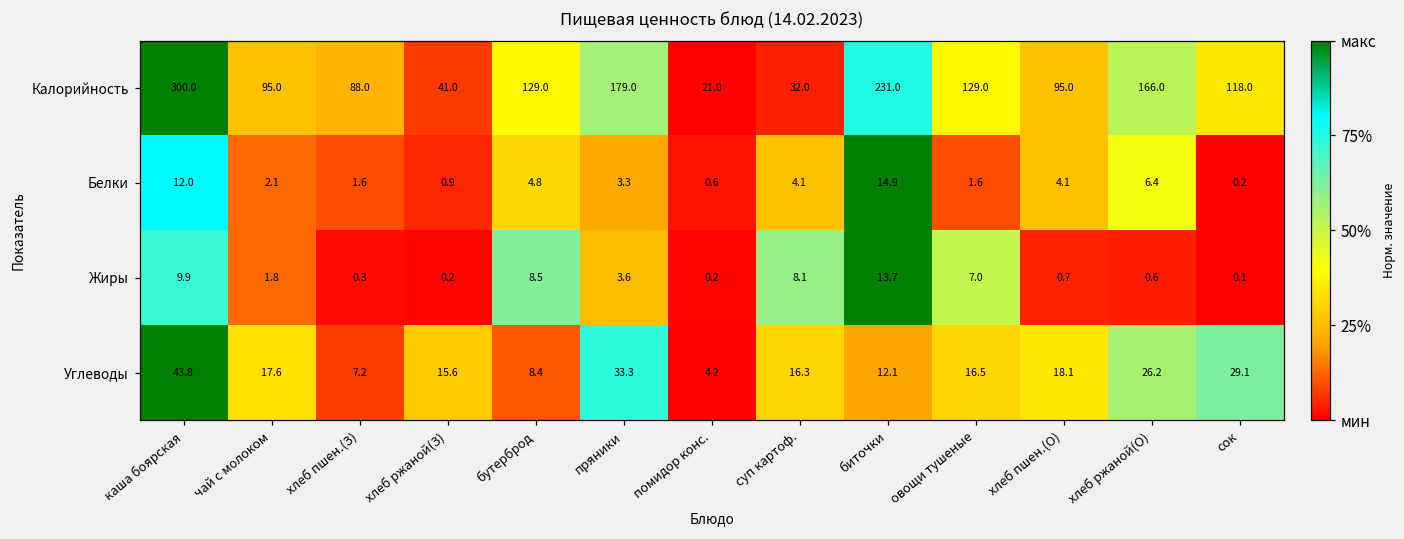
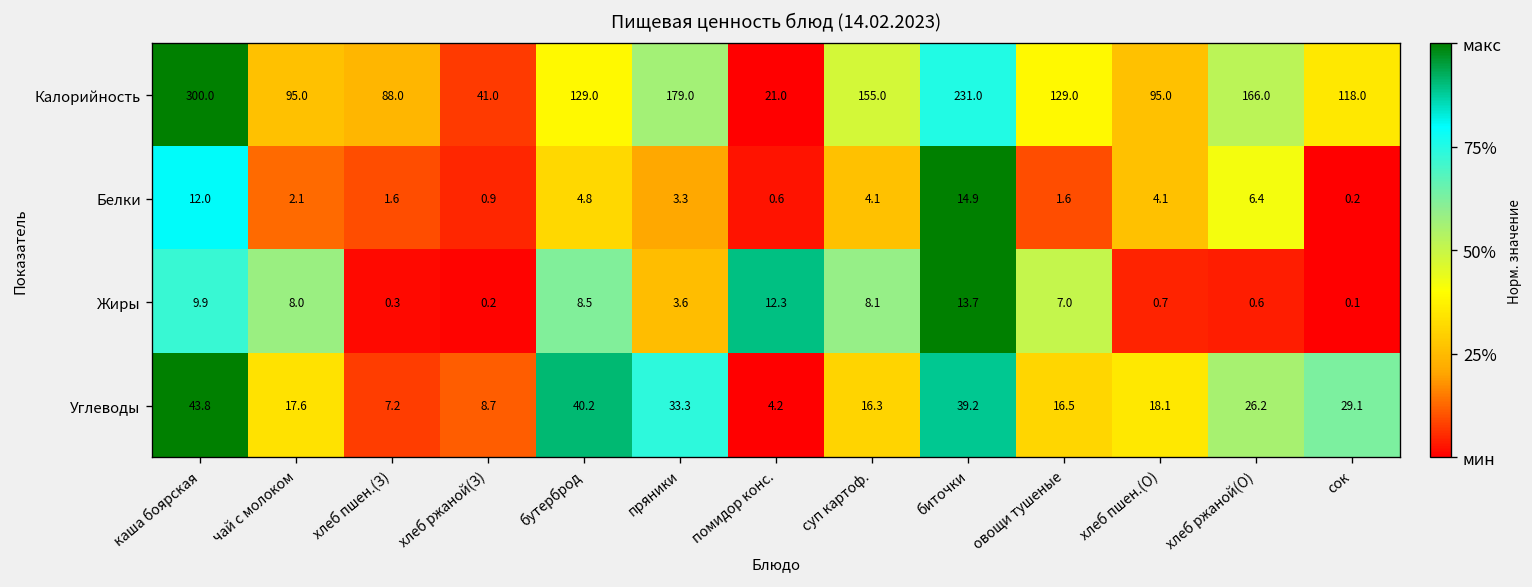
  {
    "Калорийность": {
      "каша боярская": 300.0,
      "чай с молоком": 95.0,
      "хлеб пшен.(З)": 88.0,
      "хлеб ржаной(З)": 41.0,
      "бутерброд": 129.0,
      "пряники": 179.0,
      "помидор конс.": 21.0,
-     "суп картоф.": 32.0,
+     "суп картоф.": 155.0,
      "биточки": 231.0,
      "овощи тушеные": 129.0,
      "хлеб пшен.(О)": 95.0,
      "хлеб ржаной(О)": 166.0,
      "сок": 118.0
    },
    "Белки": {
      "каша боярская": 12.0,
      "чай с молоком": 2.1,
      "хлеб пшен.(З)": 1.6,
      "хлеб ржаной(З)": 0.9,
      "бутерброд": 4.8,
      "пряники": 3.3,
      "помидор конс.": 0.6,
      "суп картоф.": 4.1,
      "биточки": 14.9,
      "овощи тушеные": 1.6,
      "хлеб пшен.(О)": 4.1,
      "хлеб ржаной(О)": 6.4,
      "сок": 0.2
    },
    "Жиры": {
      "каша боярская": 9.9,
-     "чай с молоком": 1.8,
+     "чай с молоком": 8.0,
      "хлеб пшен.(З)": 0.3,
      "хлеб ржаной(З)": 0.2,
      "бутерброд": 8.5,
      "пряники": 3.6,
-     "помидор конс.": 0.2,
+     "помидор конс.": 12.3,
      "суп картоф.": 8.1,
      "биточки": 13.7,
      "овощи тушеные": 7.0,
      "хлеб пшен.(О)": 0.7,
      "хлеб ржаной(О)": 0.6,
      "сок": 0.1
    },
    "Углеводы": {
      "каша боярская": 43.8,
      "чай с молоком": 17.6,
      "хлеб пшен.(З)": 7.2,
-     "хлеб ржаной(З)": 15.6,
-     "бутерброд": 8.4,
+     "хлеб ржаной(З)": 8.7,
+     "бутерброд": 40.2,
      "пряники": 33.3,
      "помидор конс.": 4.2,
      "суп картоф.": 16.3,
-     "биточки": 12.1,
+     "биточки": 39.2,
      "овощи тушеные": 16.5,
      "хлеб пшен.(О)": 18.1,
      "хлеб ржаной(О)": 26.2,
      "сок": 29.1
    }
  }
